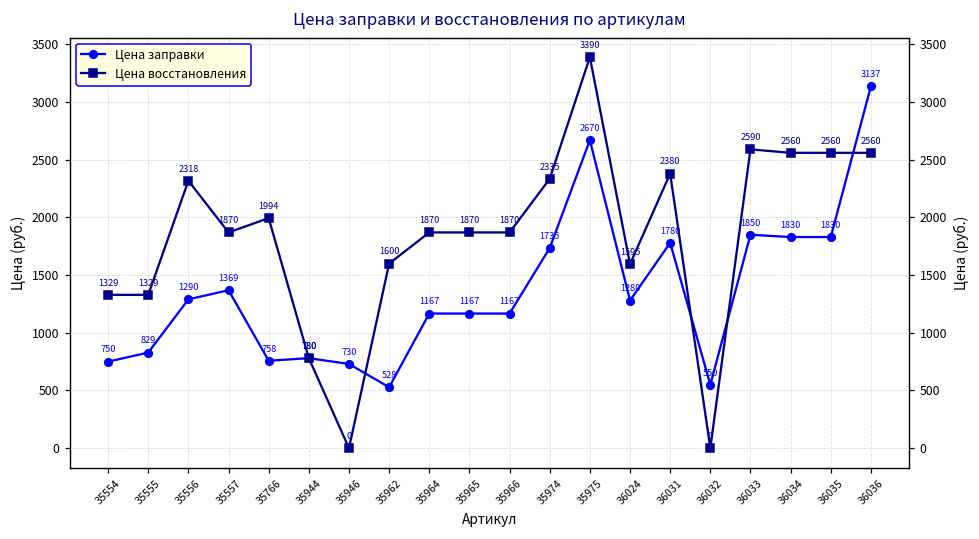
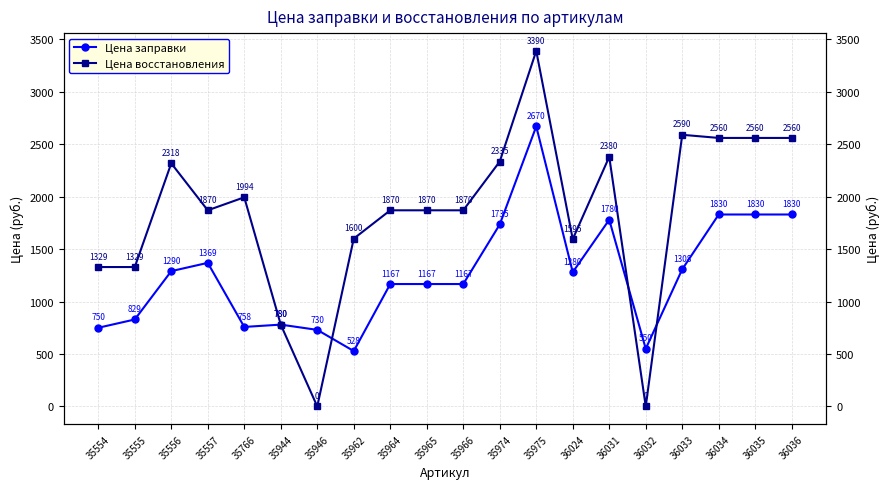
  {
    "Цена заправки": {
      "35554": 750,
      "35555": 829,
      "35556": 1290,
      "35557": 1369,
      "35766": 758,
      "35946": 730,
      "35962": 528,
      "35964": 1167,
      "35965": 1167,
      "35966": 1167,
      "35974": 1735,
      "35975": 2670,
      "36024": 1280,
      "36031": 1780,
      "36032": 550,
-     "36033": 1850,
+     "36033": 1308,
      "36034": 1830,
      "36035": 1830,
-     "36036": 3137
+     "36036": 1830
    },
    "Цена восстановления": {
      "35554": 1329,
      "35555": 1329,
      "35556": 2318,
      "35557": 1870,
      "35766": 1994,
      "35946": 0,
      "35962": 1600,
      "35964": 1870,
      "35965": 1870,
      "35966": 1870,
      "35974": 2335,
      "35975": 3390,
      "36024": 1595,
      "36031": 2380,
      "36033": 2590,
      "36034": 2560,
      "36035": 2560,
      "36036": 2560
    }
  }
